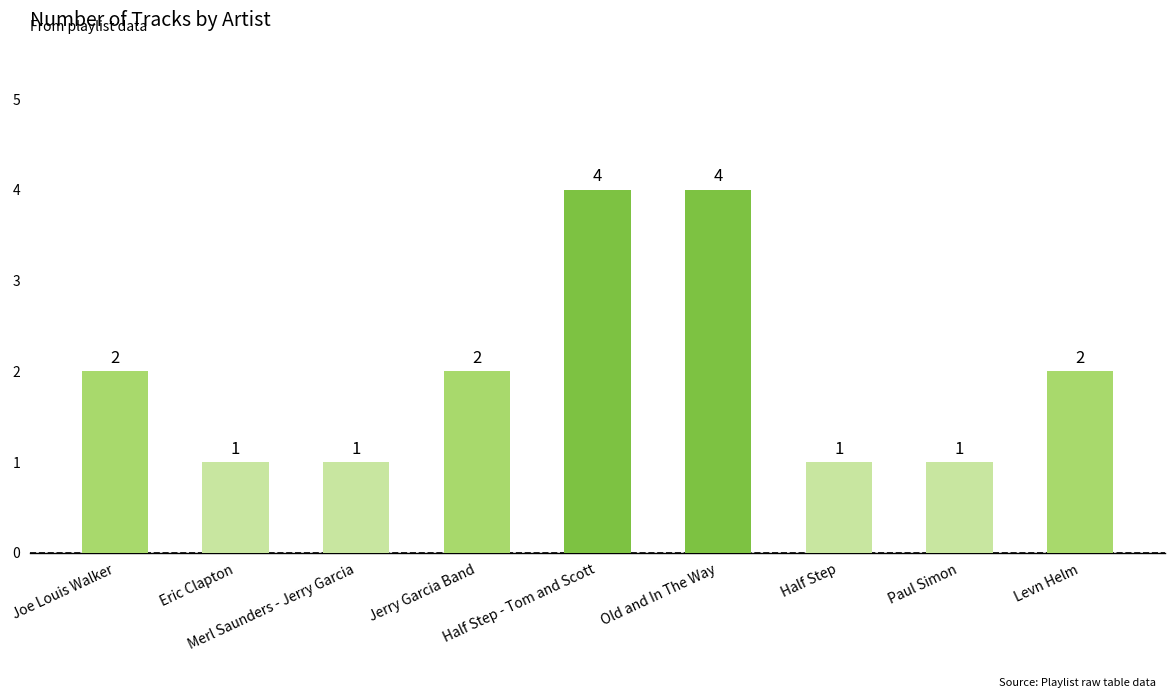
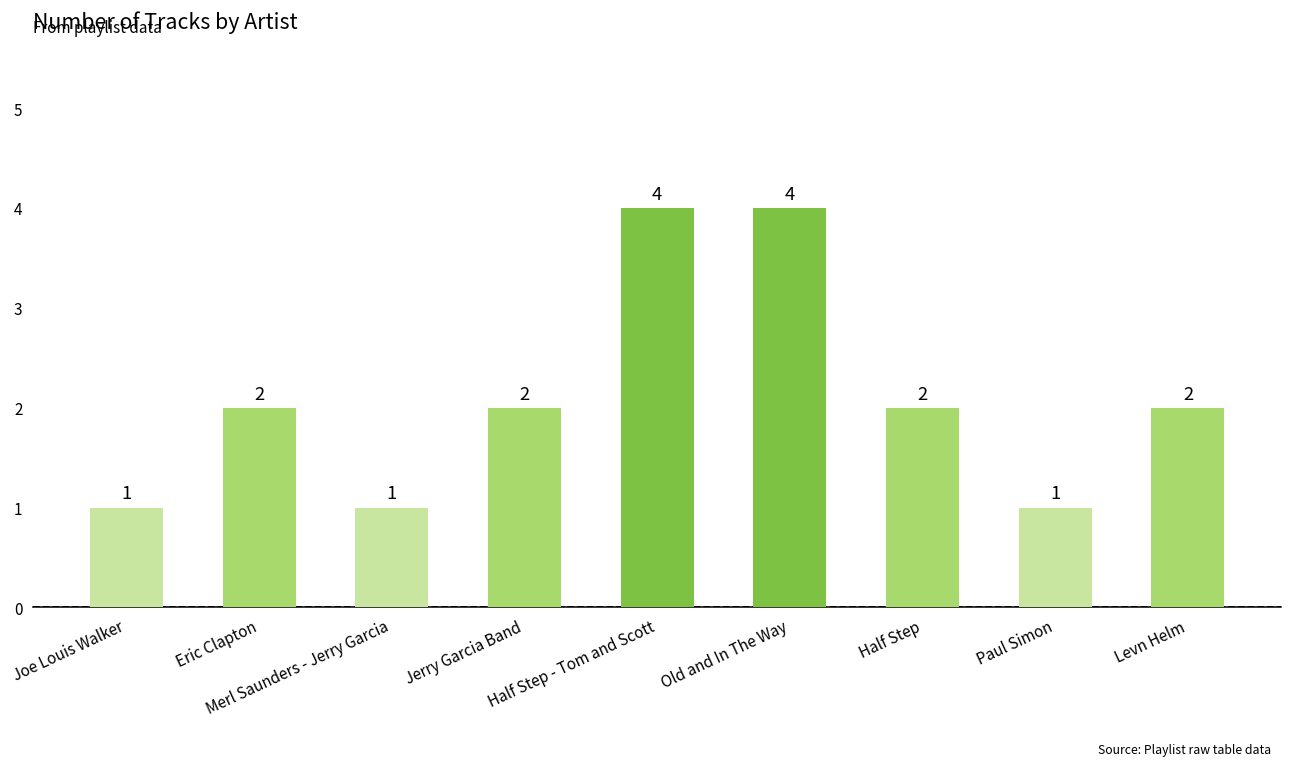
  {
-   "Joe Louis Walker": 2,
-   "Eric Clapton": 1,
+   "Joe Louis Walker": 1,
+   "Eric Clapton": 2,
    "Merl Saunders - Jerry Garcia": 1,
    "Jerry Garcia Band": 2,
    "Half Step - Tom and Scott": 4,
    "Old and In The Way": 4,
-   "Half Step": 1,
+   "Half Step": 2,
    "Paul Simon": 1,
    "Levn Helm": 2
  }
